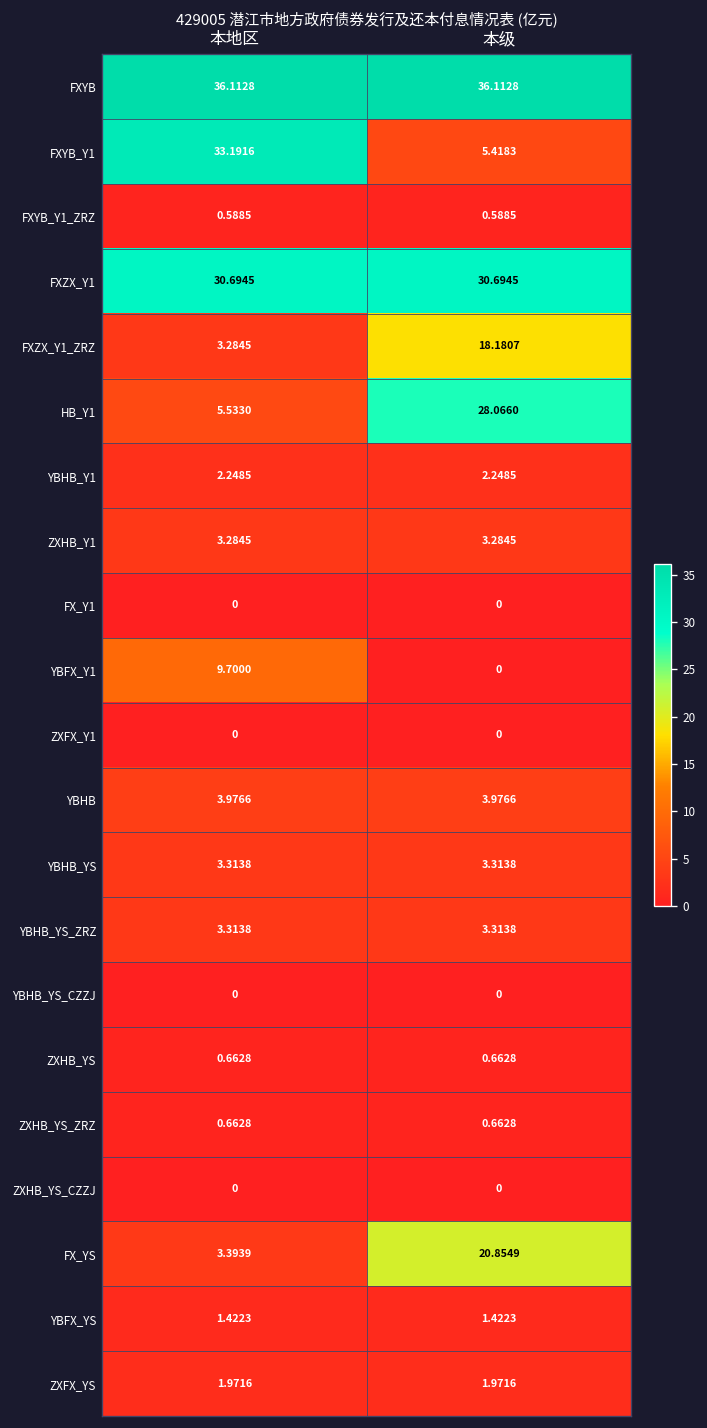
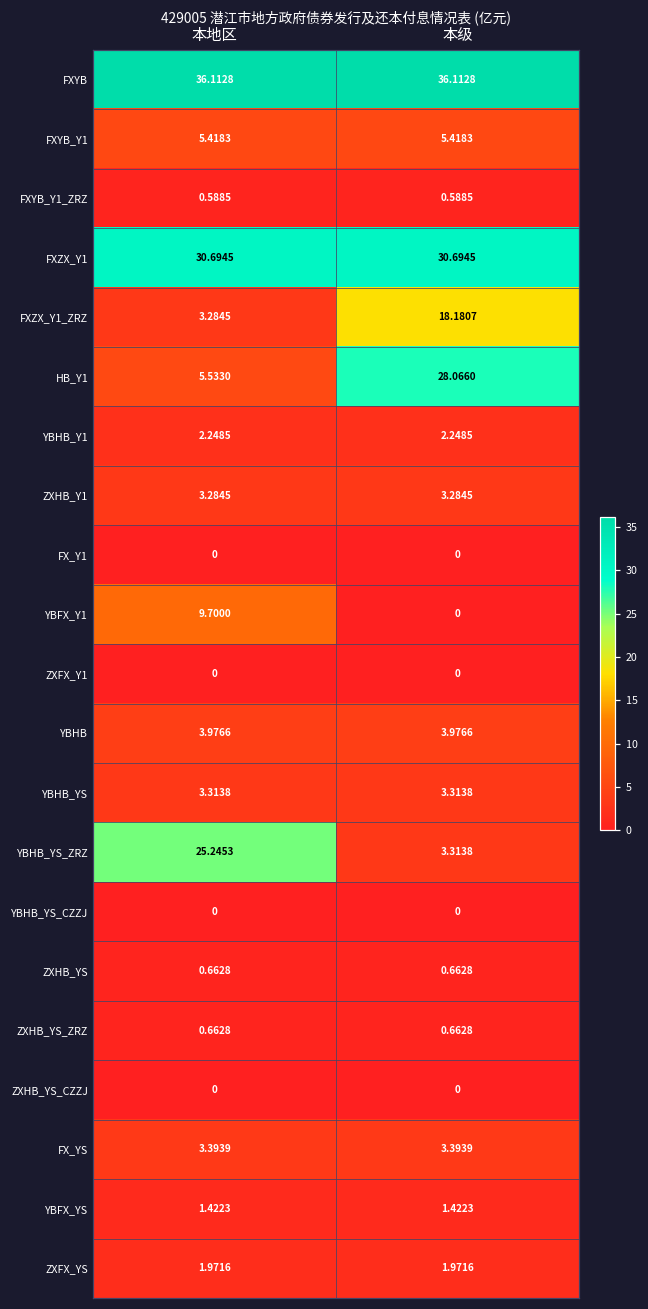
  {
    "FXYB": {
      "本地区": 36.1128,
      "本级": 36.1128
    },
    "FXYB_Y1": {
-     "本地区": 33.1916,
+     "本地区": 5.4183,
      "本级": 5.4183
    },
    "FXYB_Y1_ZRZ": {
      "本地区": 0.5885,
      "本级": 0.5885
    },
    "FXZX_Y1": {
      "本地区": 30.6945,
      "本级": 30.6945
    },
    "FXZX_Y1_ZRZ": {
      "本地区": 3.2845,
      "本级": 18.1807
    },
    "HB_Y1": {
      "本地区": 5.5330,
      "本级": 28.0660
    },
    "YBHB_Y1": {
      "本地区": 2.2485,
      "本级": 2.2485
    },
    "ZXHB_Y1": {
      "本地区": 3.2845,
      "本级": 3.2845
    },
    "FX_Y1": {
      "本地区": 0,
      "本级": 0
    },
    "YBFX_Y1": {
      "本地区": 9.7000,
      "本级": 0
    },
    "ZXFX_Y1": {
      "本地区": 0,
      "本级": 0
    },
    "YBHB": {
      "本地区": 3.9766,
      "本级": 3.9766
    },
    "YBHB_YS": {
      "本地区": 3.3138,
      "本级": 3.3138
    },
    "YBHB_YS_ZRZ": {
-     "本地区": 3.3138,
+     "本地区": 25.2453,
      "本级": 3.3138
    },
    "YBHB_YS_CZZJ": {
      "本地区": 0,
      "本级": 0
    },
    "ZXHB_YS": {
      "本地区": 0.6628,
      "本级": 0.6628
    },
    "ZXHB_YS_ZRZ": {
      "本地区": 0.6628,
      "本级": 0.6628
    },
    "ZXHB_YS_CZZJ": {
      "本地区": 0,
      "本级": 0
    },
    "FX_YS": {
      "本地区": 3.3939,
-     "本级": 20.8549
+     "本级": 3.3939
    },
    "YBFX_YS": {
      "本地区": 1.4223,
      "本级": 1.4223
    },
    "ZXFX_YS": {
      "本地区": 1.9716,
      "本级": 1.9716
    }
  }
